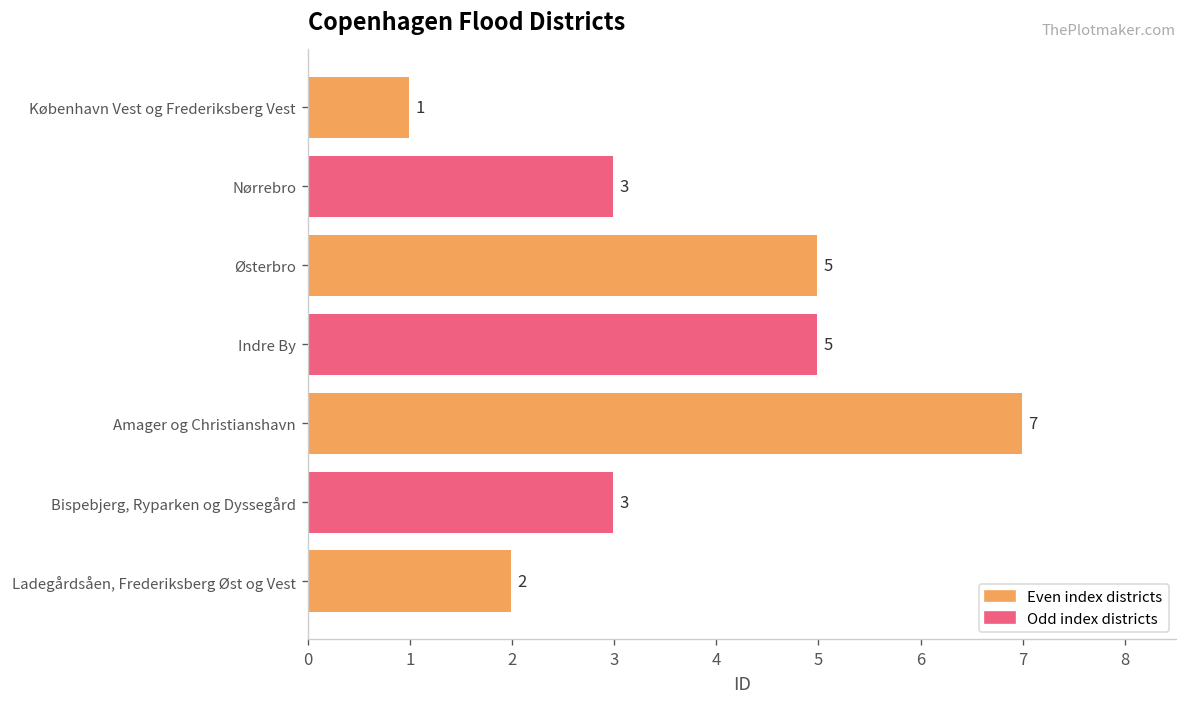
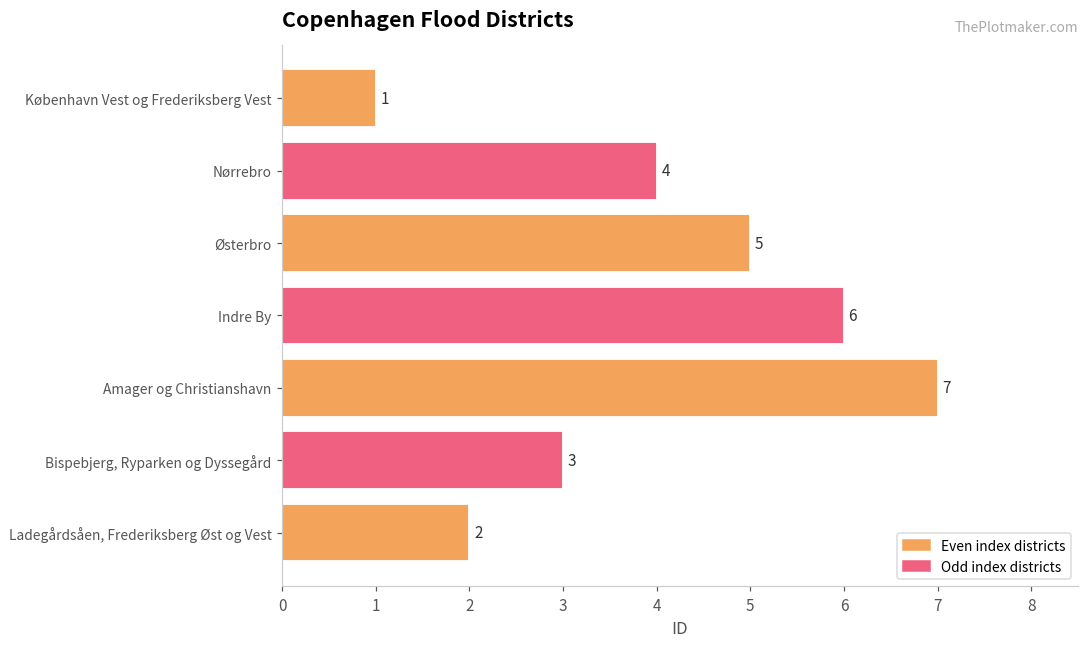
  {
    "København Vest og Frederiksberg Vest": 1,
-   "Nørrebro": 3,
+   "Nørrebro": 4,
    "Østerbro": 5,
-   "Indre By": 5,
+   "Indre By": 6,
    "Amager og Christianshavn": 7,
    "Bispebjerg, Ryparken og Dyssegård": 3,
    "Ladegårdsåen, Frederiksberg Øst og Vest": 2
  }
